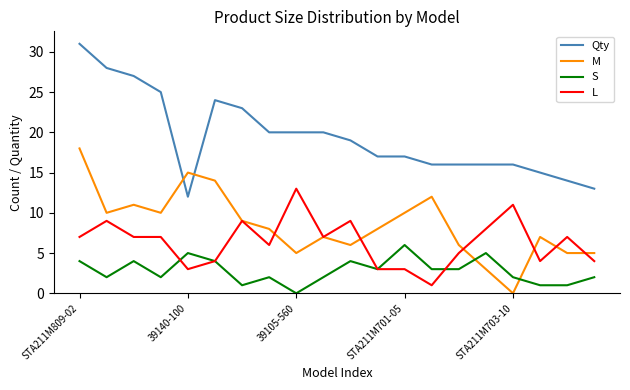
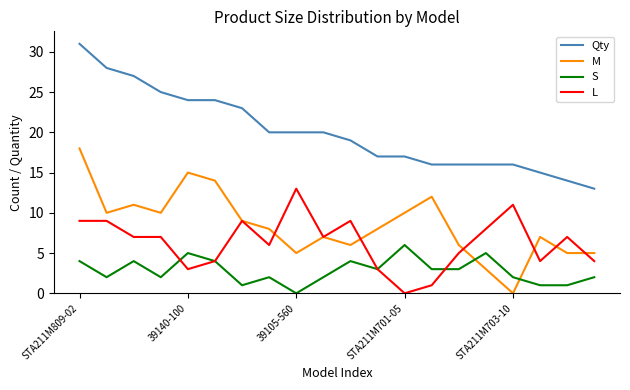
  {
    "Qty": {
      "STA211M809-02": 31,
-     "39140-100": 12,
+     "39140-100": 24,
      "39105-560": 20,
      "STA211M701-05": 17,
      "STA211M703-10": 16
    },
    "M": {
      "STA211M809-02": 18,
      "39140-100": 15,
      "39105-560": 5,
      "STA211M701-05": 10,
      "STA211M703-10": 0
    },
    "S": {
      "STA211M809-02": 4,
      "39140-100": 5,
      "39105-560": 0,
      "STA211M701-05": 6,
      "STA211M703-10": 2
    },
    "L": {
-     "STA211M809-02": 7,
+     "STA211M809-02": 9,
      "39140-100": 3,
      "39105-560": 13,
-     "STA211M701-05": 3,
+     "STA211M701-05": 0,
      "STA211M703-10": 11
    }
  }
